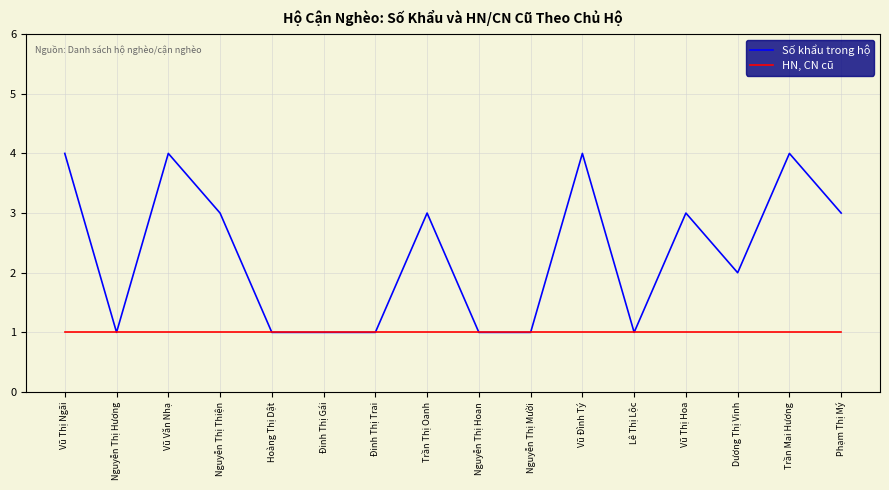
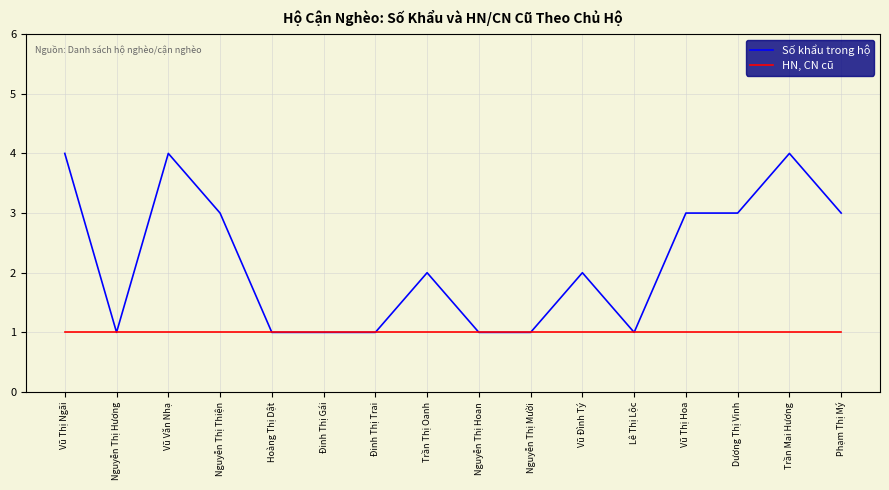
  {
    "Số khẩu trong hộ": {
      "Vũ Thị Ngãi": 4,
      "Vũ Văn Nhạ": 4,
      "Nguyễn Thị Thiện": 3,
-     "Trần Thị Oanh": 3,
-     "Vũ Đình Tý": 4,
+     "Trần Thị Oanh": 2,
+     "Vũ Đình Tý": 2,
      "Vũ Thị Hoa": 3,
-     "Dương Thị Vinh": 2,
+     "Dương Thị Vinh": 3,
      "Trần Mai Hương": 4,
      "Phạm Thị Mý": 3
    },
    "HN, CN cũ": {
      "Vũ Thị Ngãi": 1,
      "Vũ Văn Nhạ": 1,
      "Nguyễn Thị Thiện": 1,
      "Trần Thị Oanh": 1,
      "Vũ Đình Tý": 1,
      "Vũ Thị Hoa": 1,
      "Dương Thị Vinh": 1,
      "Trần Mai Hương": 1,
      "Phạm Thị Mý": 1
    }
  }
